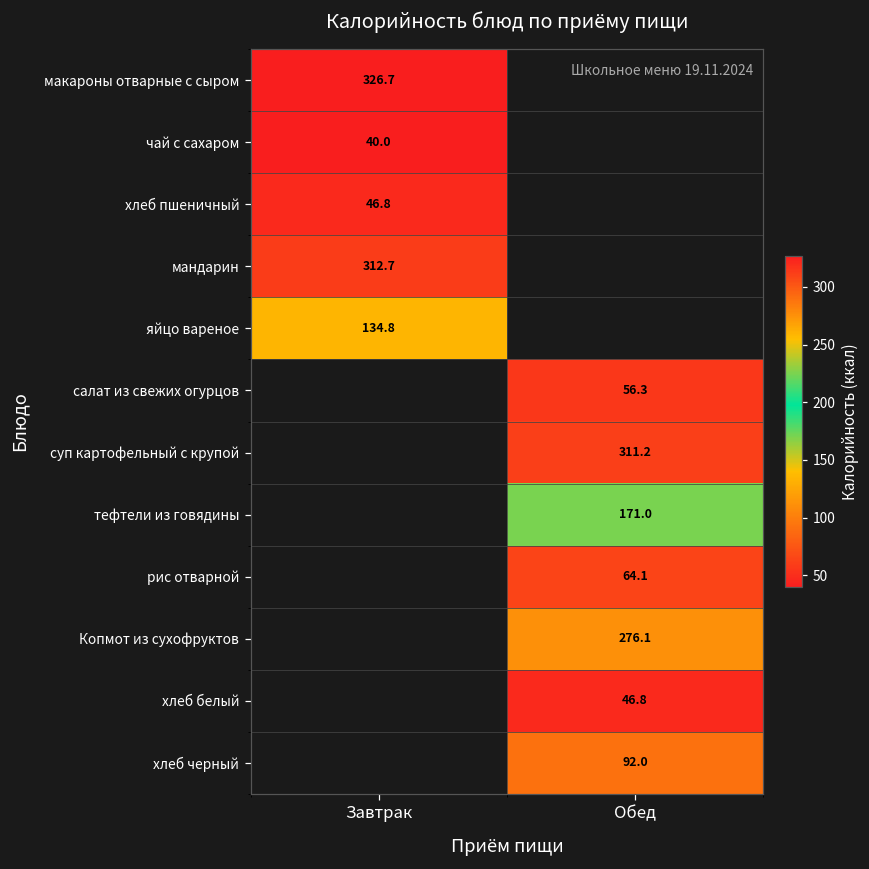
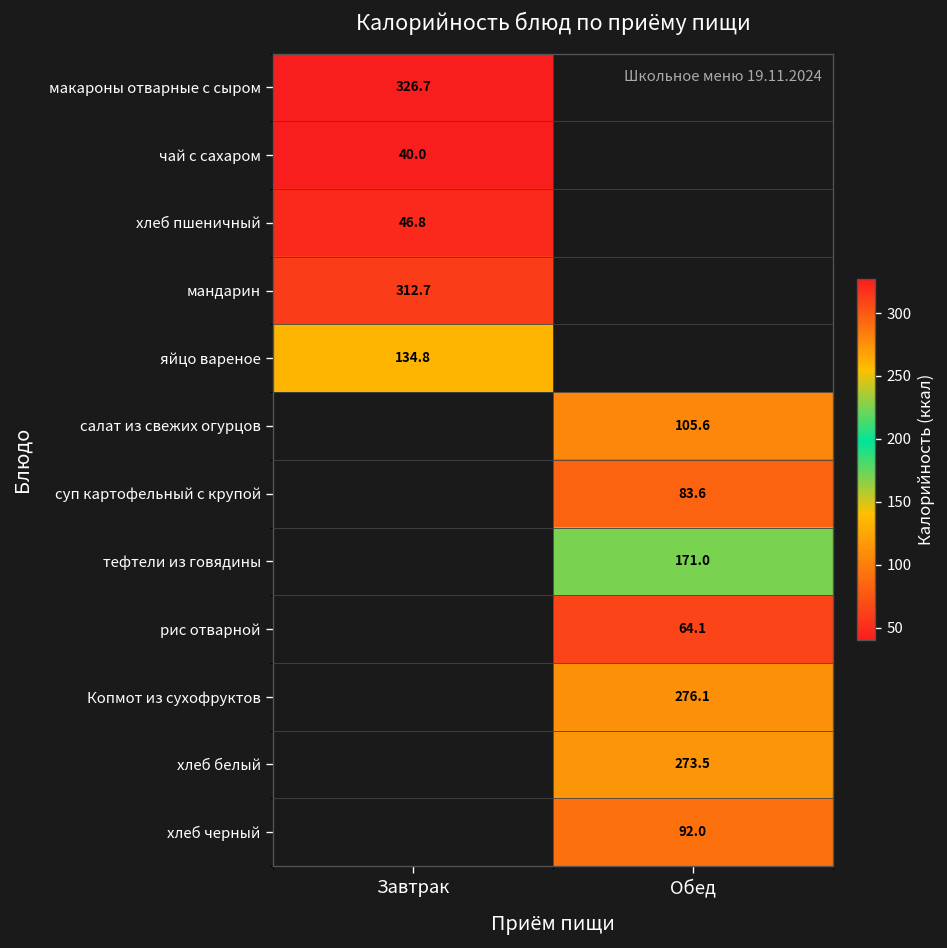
  {
    "макароны отварные с сыром": {
      "Завтрак": 326.7
    },
    "чай с сахаром": {
      "Завтрак": 40.0
    },
    "хлеб пшеничный": {
      "Завтрак": 46.8
    },
    "мандарин": {
      "Завтрак": 312.7
    },
    "яйцо вареное": {
      "Завтрак": 134.8
    },
    "салат из свежих огурцов": {
-     "Обед": 56.3
+     "Обед": 105.6
    },
    "суп картофельный с крупой": {
-     "Обед": 311.2
+     "Обед": 83.6
    },
    "тефтели из говядины": {
      "Обед": 171.0
    },
    "рис отварной": {
      "Обед": 64.1
    },
    "Копмот из сухофруктов": {
      "Обед": 276.1
    },
    "хлеб белый": {
-     "Обед": 46.8
+     "Обед": 273.5
    },
    "хлеб черный": {
      "Обед": 92.0
    }
  }
